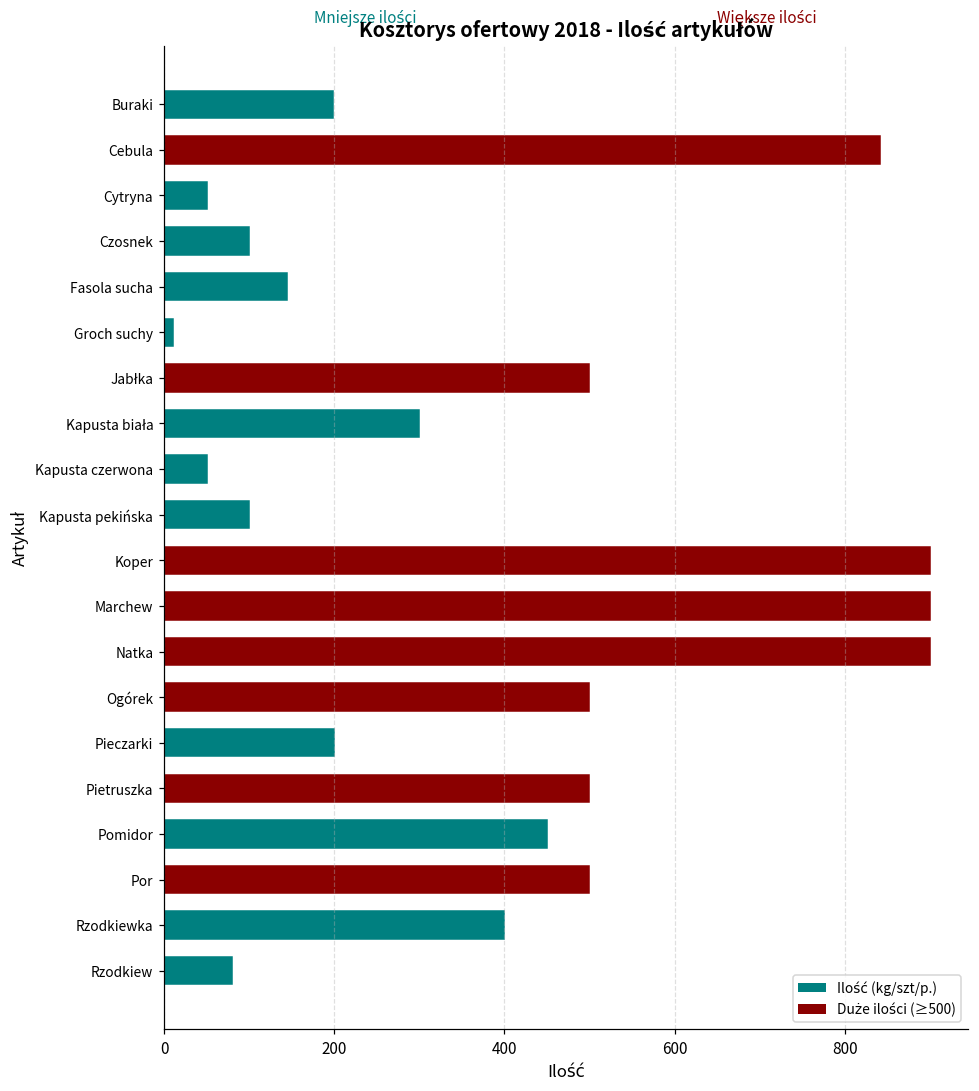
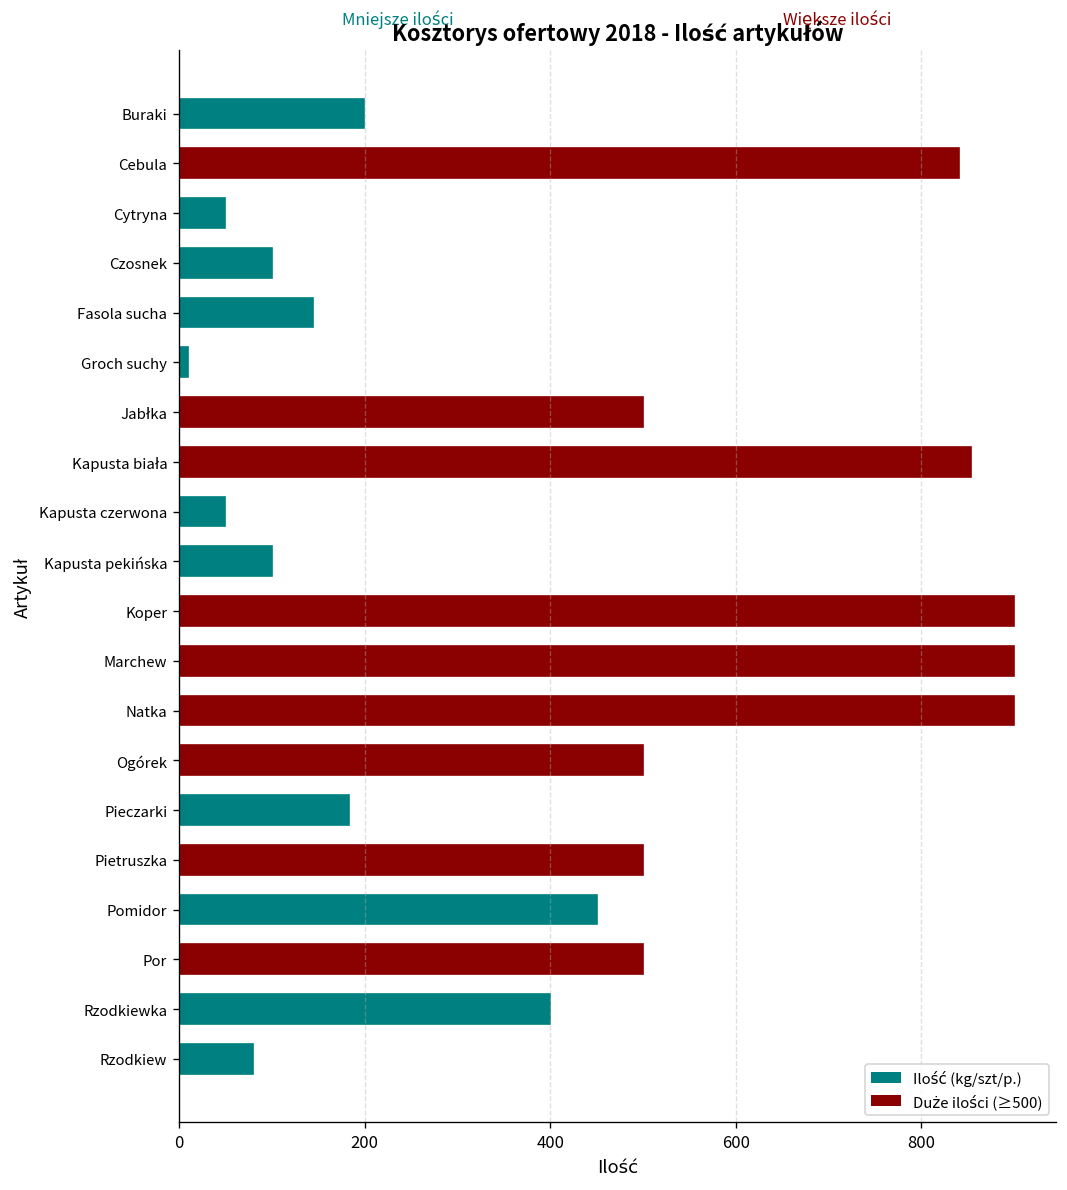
  {
    "Buraki": 200,
    "Cebula": 840,
    "Cytryna": 50,
    "Czosnek": 100,
    "Fasola sucha": 140,
    "Groch suchy": 10,
    "Jabłka": 500,
-   "Kapusta biała": 300,
+   "Kapusta biała": 850,
    "Kapusta czerwona": 50,
    "Kapusta pekińska": 100,
    "Koper": 900,
    "Marchew": 900,
    "Natka": 900,
    "Ogórek": 500,
-   "Pieczarki": 200,
+   "Pieczarki": 180,
    "Pietruszka": 500,
    "Pomidor": 450,
    "Por": 500,
    "Rzodkiewka": 400,
    "Rzodkiew": 80
  }
